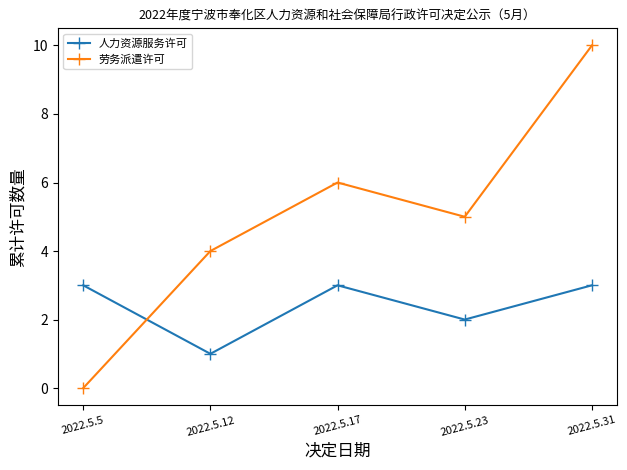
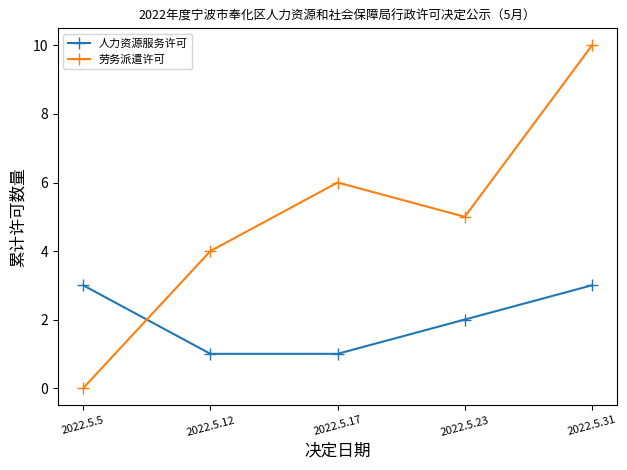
  {
    "人力资源服务许可": {
      "2022.5.5": 3,
      "2022.5.12": 1,
-     "2022.5.17": 3,
+     "2022.5.17": 1,
      "2022.5.23": 2,
      "2022.5.31": 3
    },
    "劳务派遣许可": {
      "2022.5.5": 0,
      "2022.5.12": 4,
      "2022.5.17": 6,
      "2022.5.23": 5,
      "2022.5.31": 10
    }
  }
